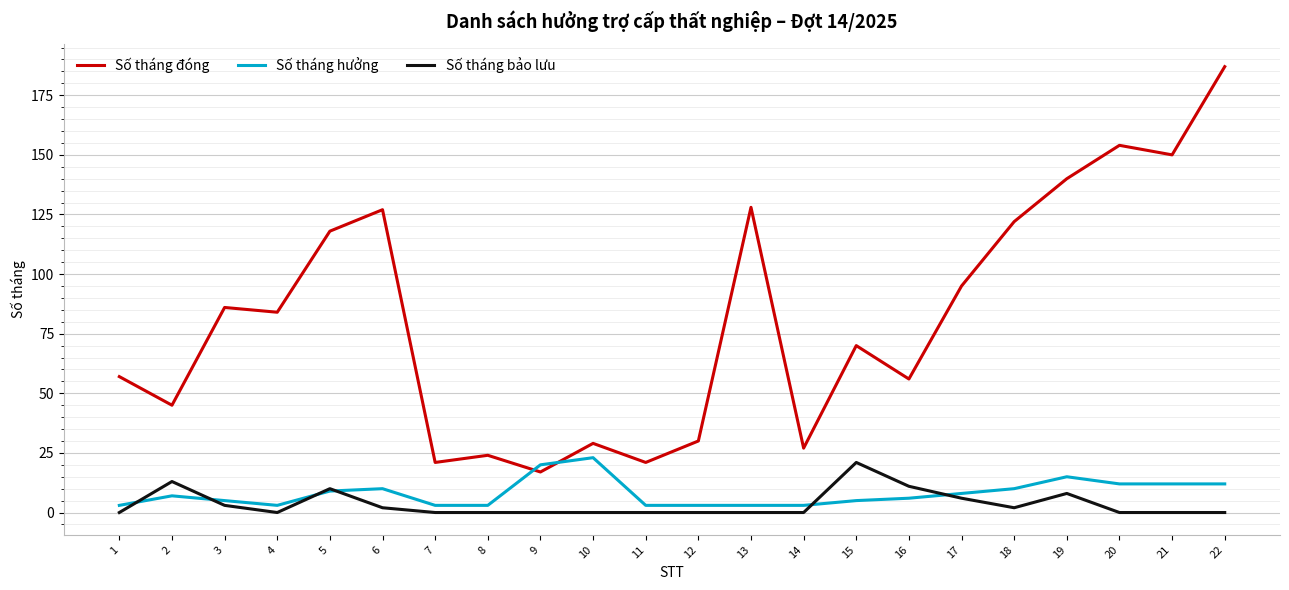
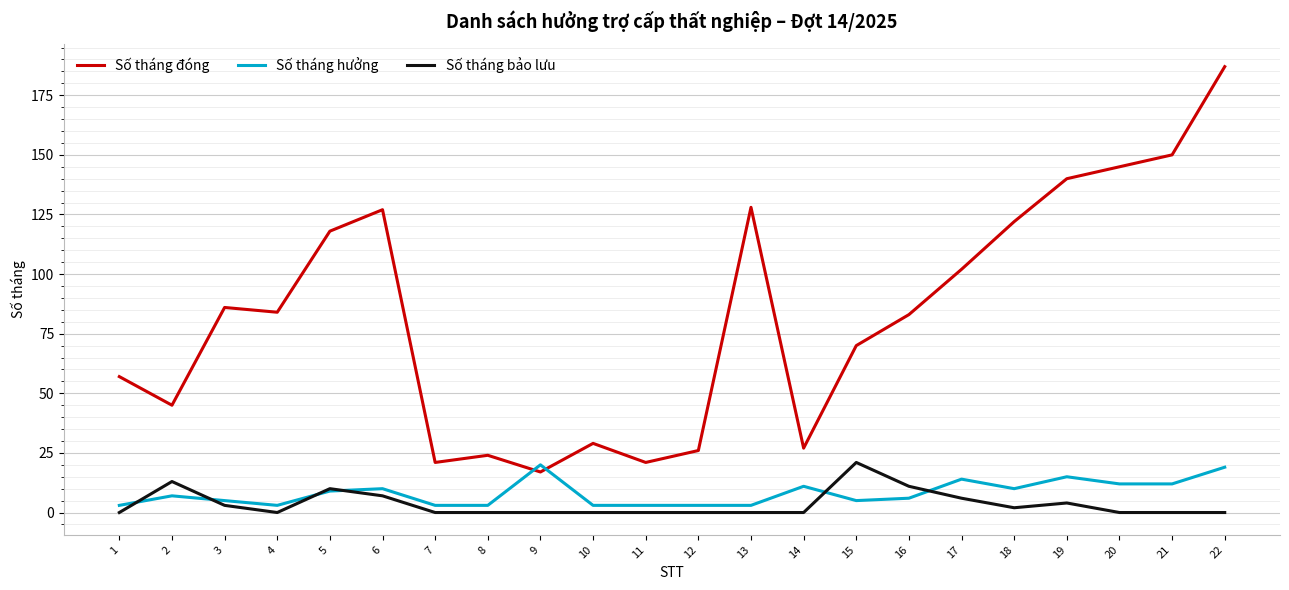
  {
    "Số tháng đóng": {
      "1": 57,
      "2": 45,
      "3": 86,
      "4": 84,
      "5": 118,
      "6": 127,
      "7": 21,
      "8": 24,
      "9": 17,
      "10": 29,
      "11": 21,
-     "12": 30,
+     "12": 26,
      "13": 128,
      "14": 27,
      "15": 70,
-     "16": 56,
-     "17": 95,
+     "16": 83,
+     "17": 102,
      "18": 122,
      "19": 140,
-     "20": 154,
+     "20": 145,
      "21": 150,
      "22": 187
    },
    "Số tháng hưởng": {
      "1": 3,
      "2": 7,
      "3": 5,
      "4": 3,
      "6": 10,
      "7": 3,
      "8": 3,
      "9": 20,
-     "10": 23,
+     "10": 3,
      "11": 3,
      "12": 3,
      "13": 3,
-     "14": 3,
+     "14": 11,
      "15": 5,
      "16": 6,
-     "17": 8,
+     "17": 14,
      "18": 10,
      "19": 15,
      "20": 12,
      "21": 12,
-     "22": 12
+     "22": 19
    },
    "Số tháng bảo lưu": {
      "1": 0,
      "2": 13,
      "3": 3,
      "4": 0,
-     "6": 2,
+     "6": 7,
      "7": 0,
      "8": 0,
      "9": 0,
      "10": 0,
      "11": 0,
      "12": 0,
      "13": 0,
      "14": 0,
      "15": 21,
      "16": 11,
      "17": 6,
      "18": 2,
-     "19": 8,
+     "19": 4,
      "20": 0,
      "21": 0,
      "22": 0
    }
  }
